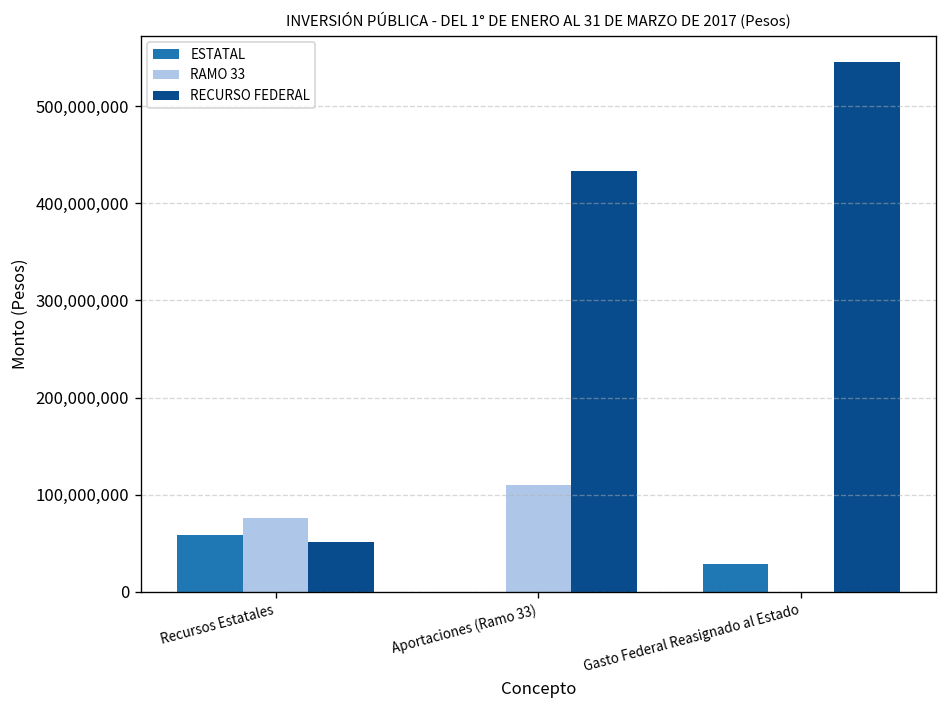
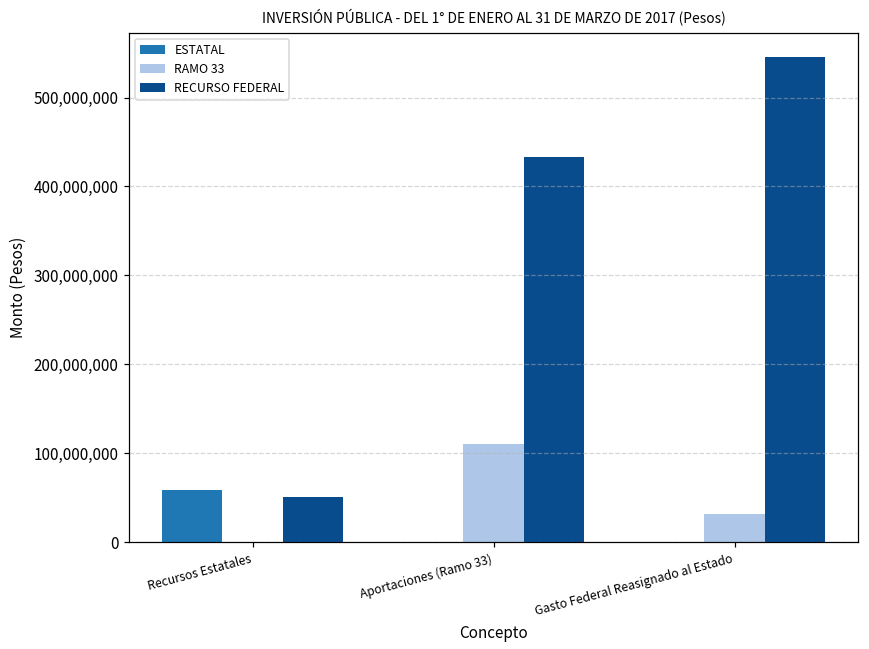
  {
    "ESTATAL": {
      "Recursos Estatales": "60,000,000",
      "Aportaciones (Ramo 33)": "0",
-     "Gasto Federal Reasignado al Estado": "30,000,000"
+     "Gasto Federal Reasignado al Estado": "0"
    },
    "RAMO 33": {
-     "Recursos Estatales": "80,000,000",
+     "Recursos Estatales": "0",
      "Aportaciones (Ramo 33)": "110,000,000",
-     "Gasto Federal Reasignado al Estado": "0"
+     "Gasto Federal Reasignado al Estado": "30,000,000"
    },
    "RECURSO FEDERAL": {
      "Recursos Estatales": "50,000,000",
      "Aportaciones (Ramo 33)": "430,000,000",
      "Gasto Federal Reasignado al Estado": "550,000,000"
    }
  }
